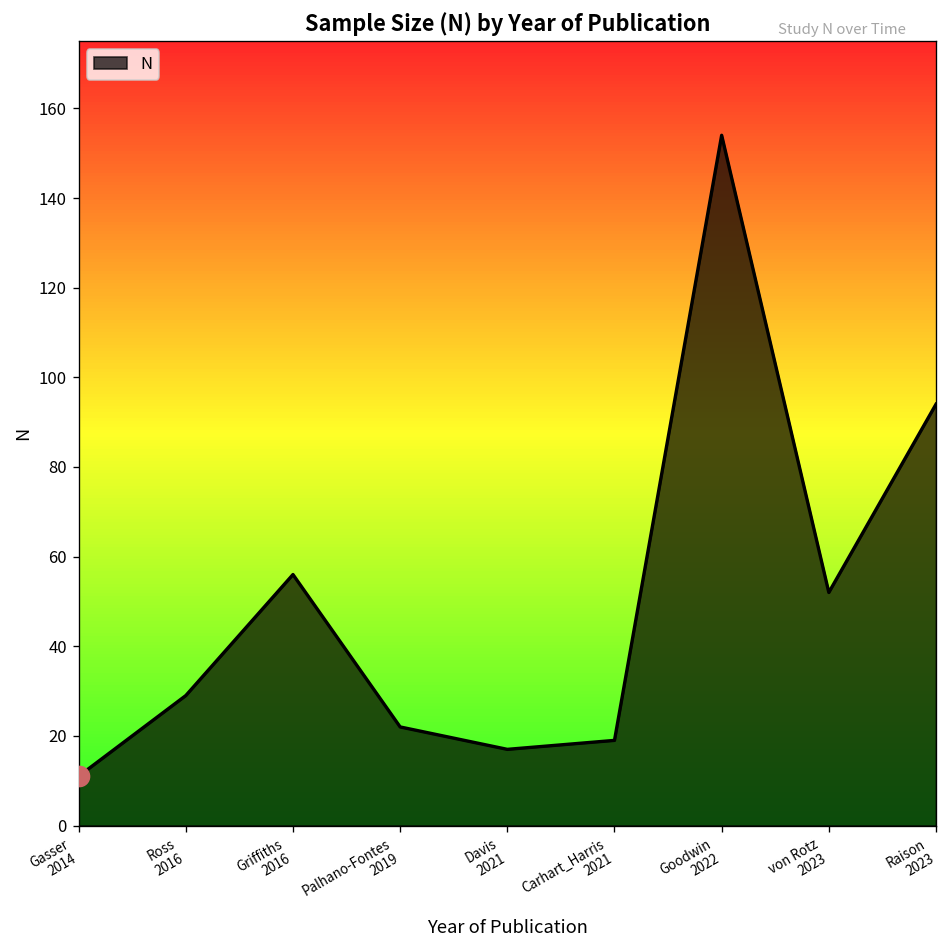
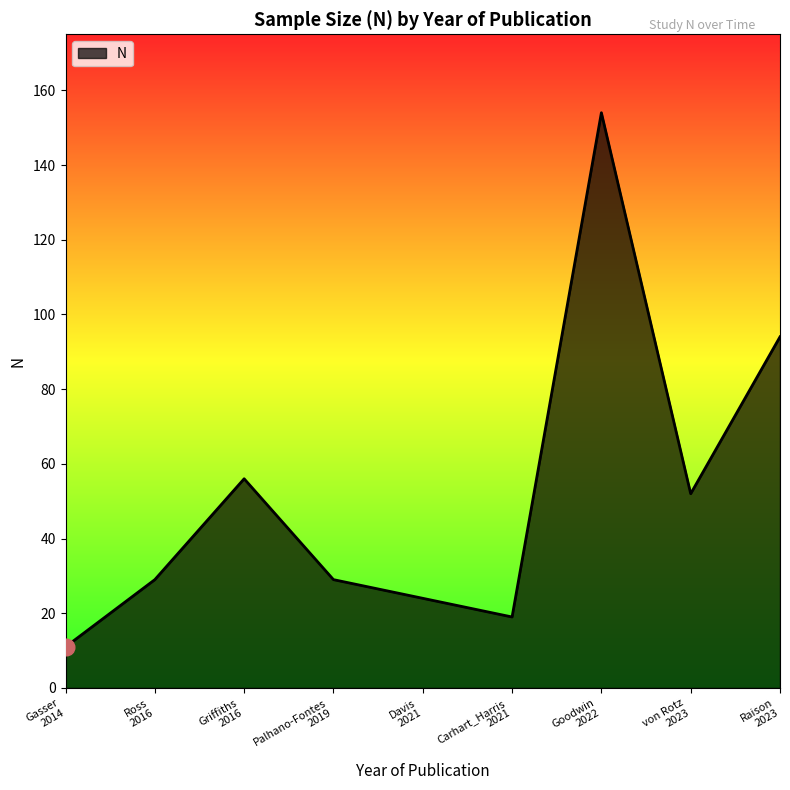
  {
    "N": {
      "Ross 2016": 29,
      "Griffiths 2016": 56,
-     "Palhano-Fontes 2019": 22,
-     "Davis 2021": 17,
+     "Palhano-Fontes 2019": 29,
+     "Davis 2021": 24,
      "Carhart_Harris 2021": 19,
      "Goodwin 2022": 154,
      "von Rotz 2023": 52,
      "Raison 2023": 94
    }
  }
